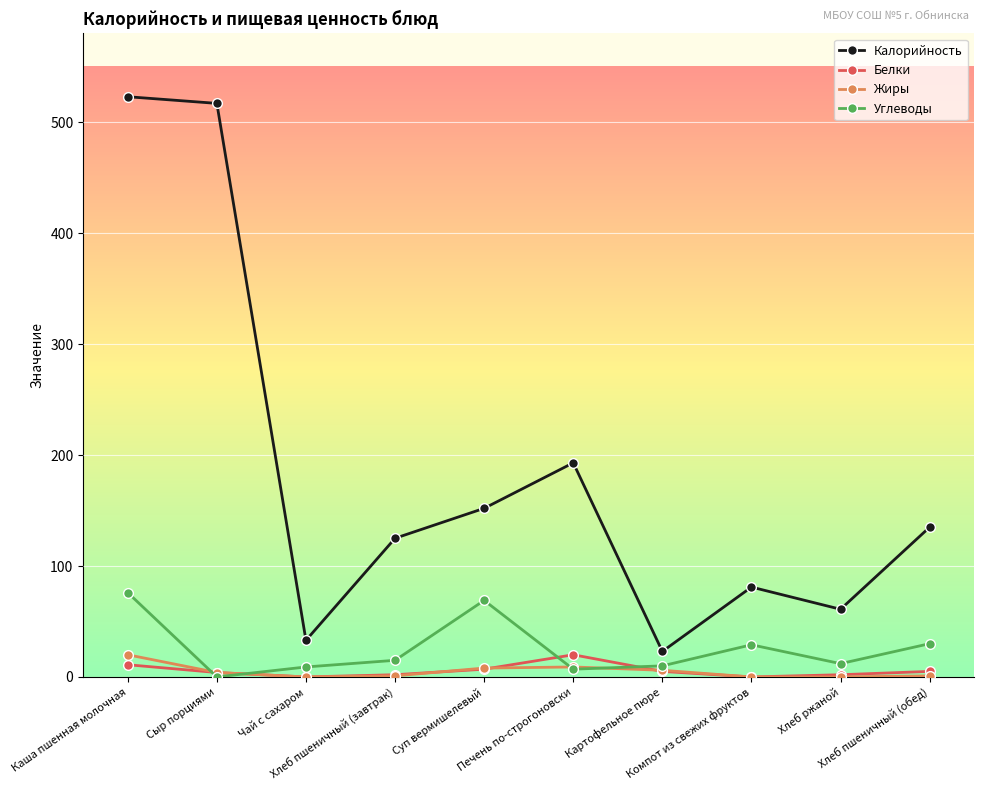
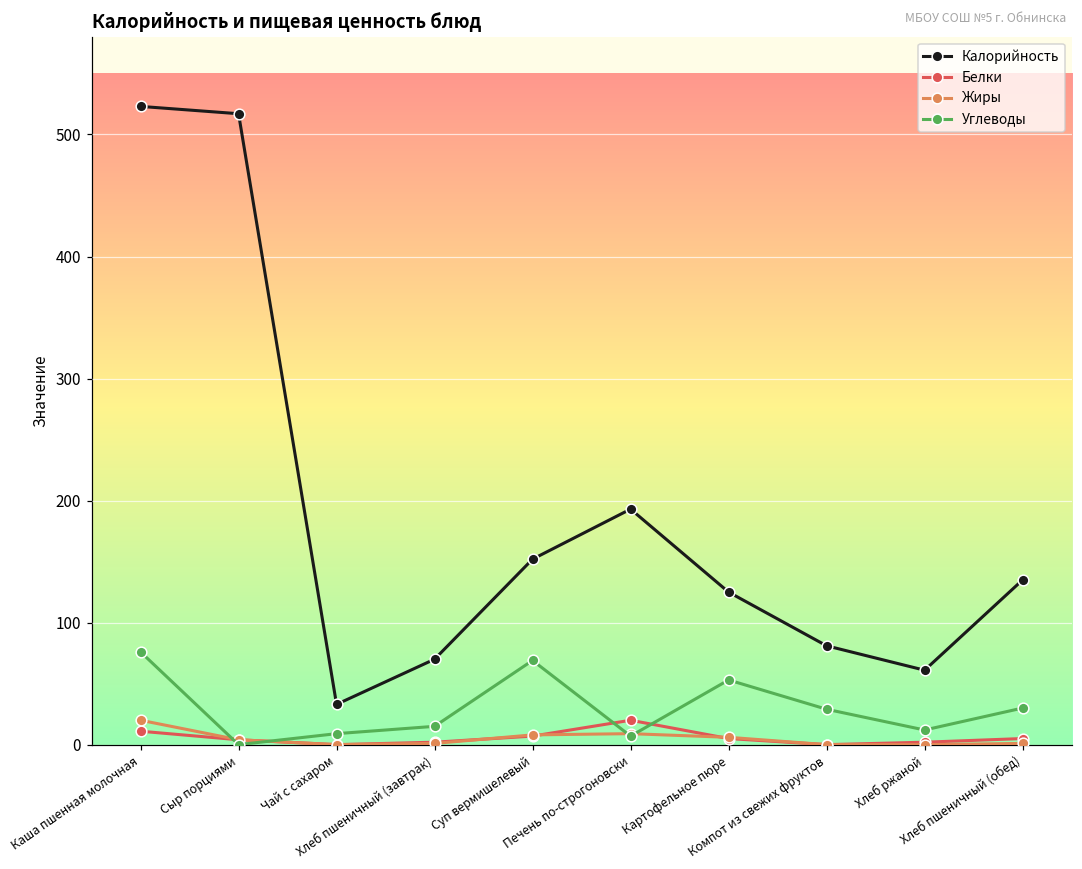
  {
    "Калорийность": {
      "Каша пшенная молочная": 523,
      "Сыр порциями": 517,
      "Чай с сахаром": 33,
-     "Хлеб пшеничный (завтрак)": 125,
+     "Хлеб пшеничный (завтрак)": 70,
      "Суп вермишелевый": 152,
      "Печень по-строгоновски": 193,
-     "Картофельное пюре": 23,
+     "Картофельное пюре": 125,
      "Компот из свежих фруктов": 81,
      "Хлеб ржаной": 61,
      "Хлеб пшеничный (обед)": 135
    },
    "Углеводы": {
      "Каша пшенная молочная": 76,
      "Сыр порциями": 0,
      "Чай с сахаром": 9,
      "Хлеб пшеничный (завтрак)": 15,
      "Суп вермишелевый": 69,
-     "Картофельное пюре": 10,
+     "Картофельное пюре": 53,
      "Компот из свежих фруктов": 29,
      "Хлеб ржаной": 12,
      "Хлеб пшеничный (обед)": 30
    }
  }
